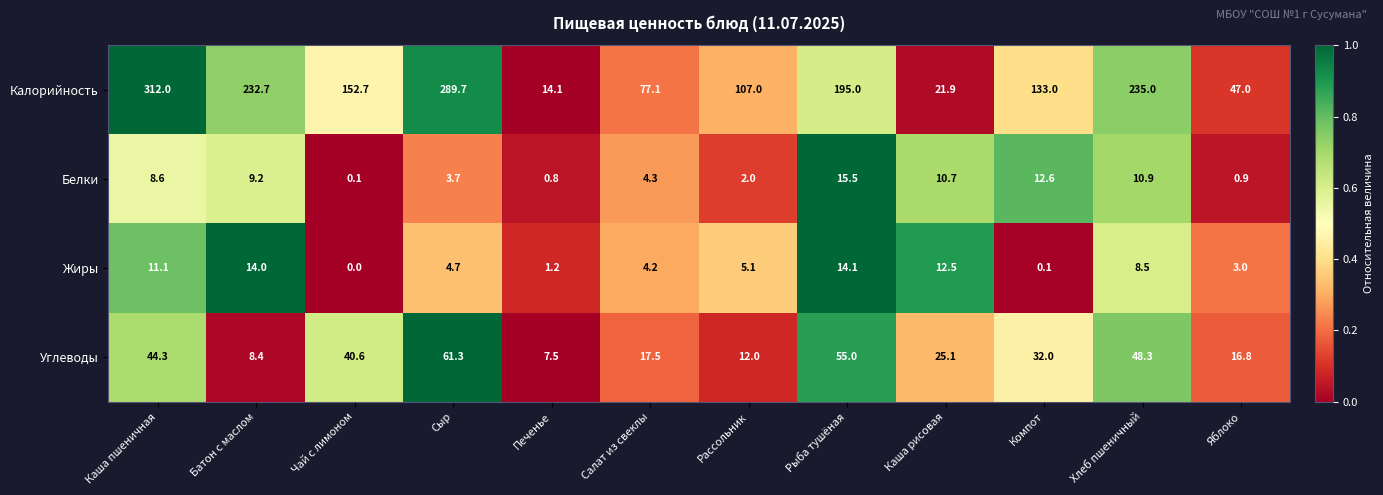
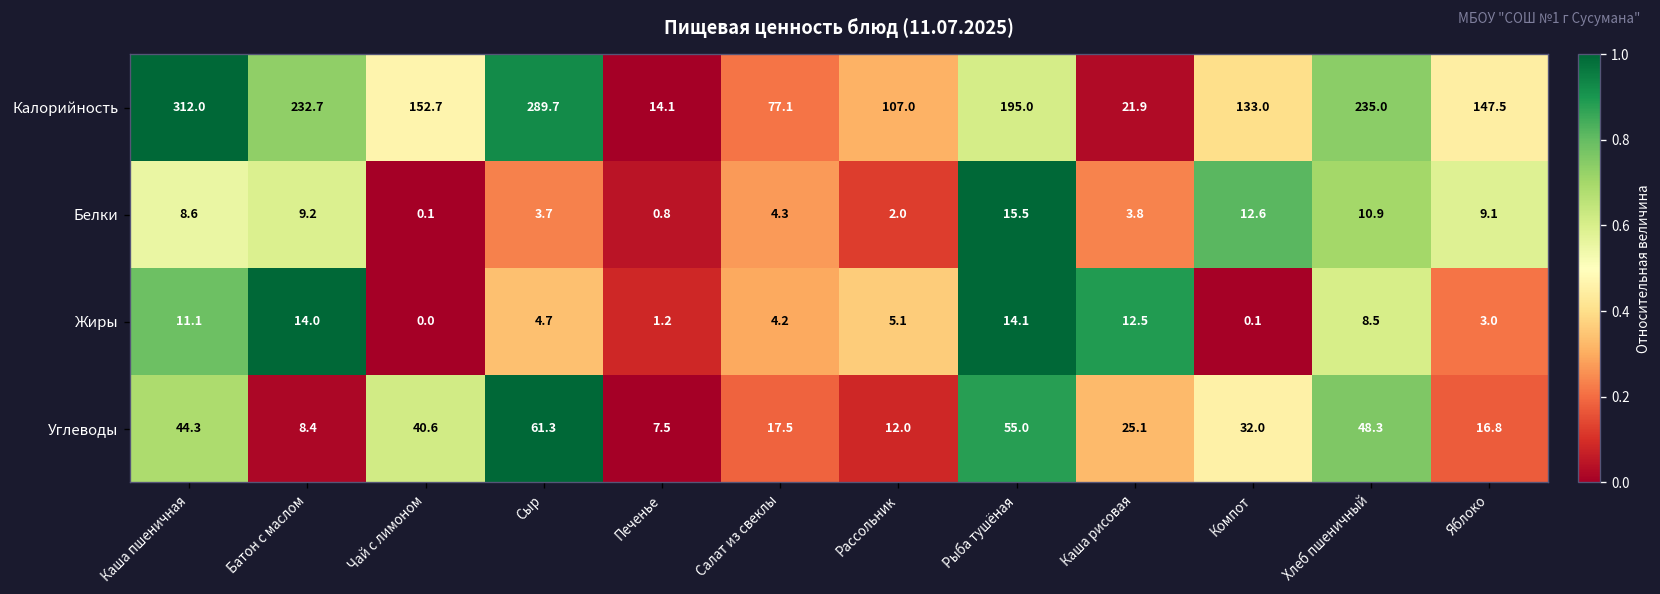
  {
    "Калорийность": {
      "Каша пшеничная": 312.0,
      "Батон с маслом": 232.7,
      "Чай с лимоном": 152.7,
      "Сыр": 289.7,
      "Печенье": 14.1,
      "Салат из свеклы": 77.1,
      "Рассольник": 107.0,
      "Рыба тушёная": 195.0,
      "Каша рисовая": 21.9,
      "Компот": 133.0,
      "Хлеб пшеничный": 235.0,
-     "Яблоко": 47.0
+     "Яблоко": 147.5
    },
    "Белки": {
      "Каша пшеничная": 8.6,
      "Батон с маслом": 9.2,
      "Чай с лимоном": 0.1,
      "Сыр": 3.7,
      "Печенье": 0.8,
      "Салат из свеклы": 4.3,
      "Рассольник": 2.0,
      "Рыба тушёная": 15.5,
-     "Каша рисовая": 10.7,
+     "Каша рисовая": 3.8,
      "Компот": 12.6,
      "Хлеб пшеничный": 10.9,
-     "Яблоко": 0.9
+     "Яблоко": 9.1
    },
    "Жиры": {
      "Каша пшеничная": 11.1,
      "Батон с маслом": 14.0,
      "Чай с лимоном": 0.0,
      "Сыр": 4.7,
      "Печенье": 1.2,
      "Салат из свеклы": 4.2,
      "Рассольник": 5.1,
      "Рыба тушёная": 14.1,
      "Каша рисовая": 12.5,
      "Компот": 0.1,
      "Хлеб пшеничный": 8.5,
      "Яблоко": 3.0
    },
    "Углеводы": {
      "Каша пшеничная": 44.3,
      "Батон с маслом": 8.4,
      "Чай с лимоном": 40.6,
      "Сыр": 61.3,
      "Печенье": 7.5,
      "Салат из свеклы": 17.5,
      "Рассольник": 12.0,
      "Рыба тушёная": 55.0,
      "Каша рисовая": 25.1,
      "Компот": 32.0,
      "Хлеб пшеничный": 48.3,
      "Яблоко": 16.8
    }
  }
